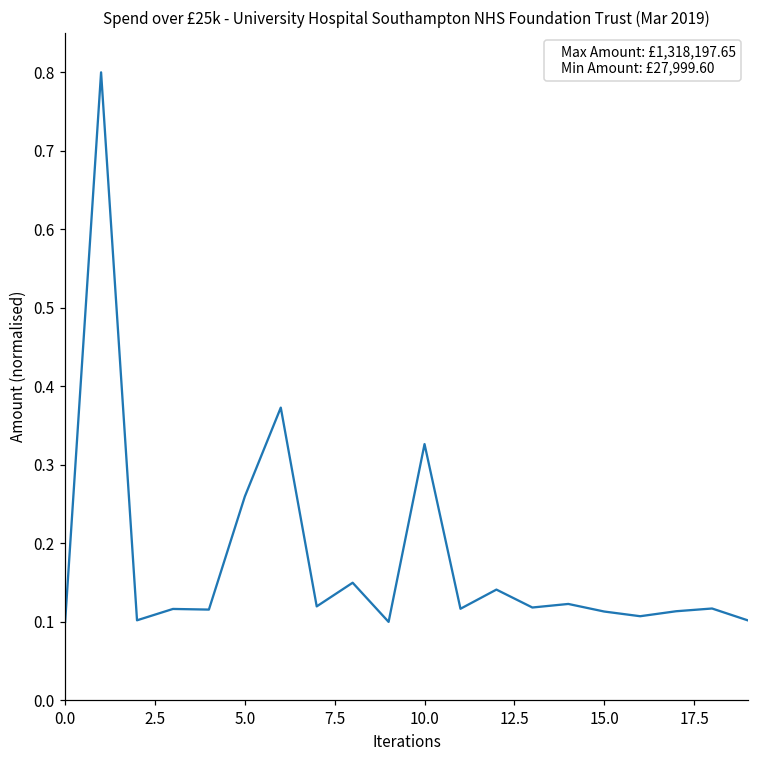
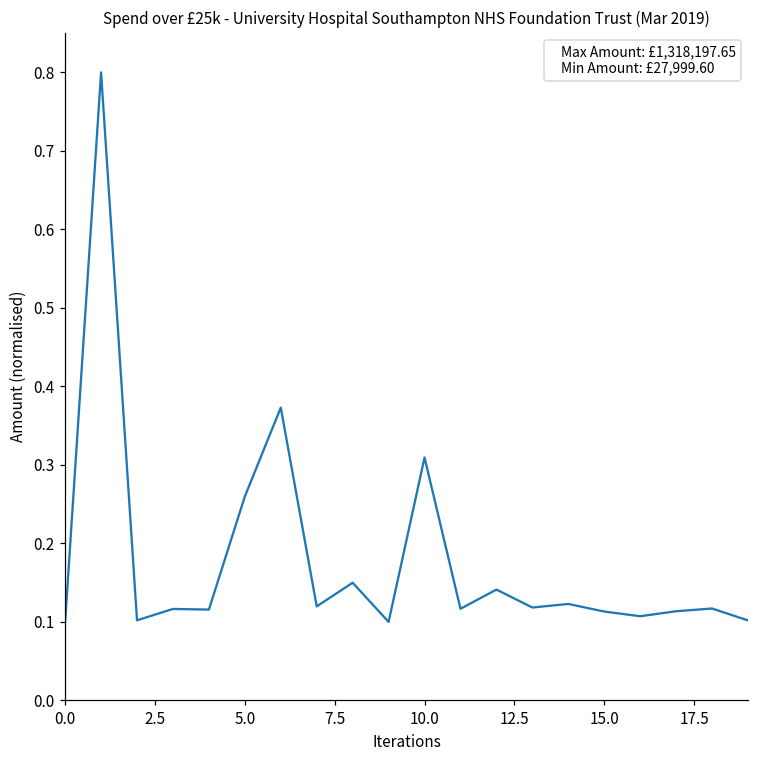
  {
    "0.0": 0.10,
    "5.0": 0.26,
-   "10.0": 0.33,
+   "10.0": 0.31,
    "15.0": 0.11
  }
